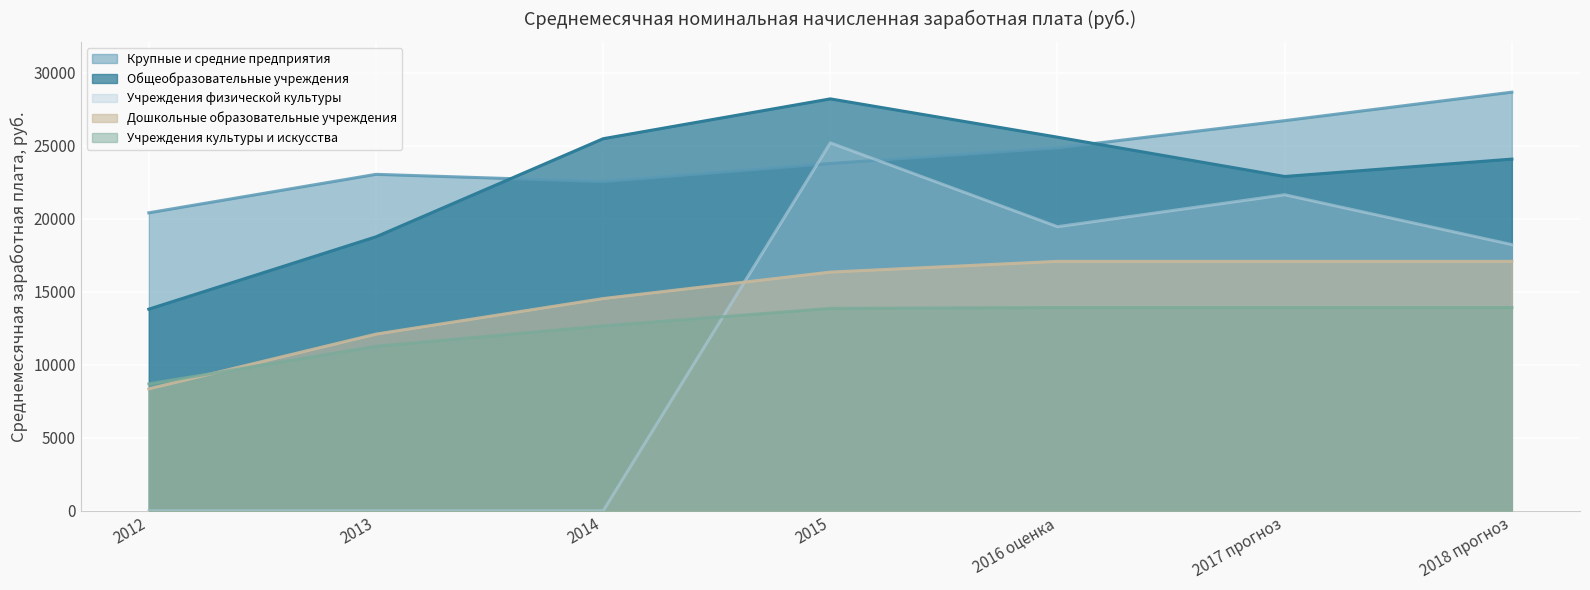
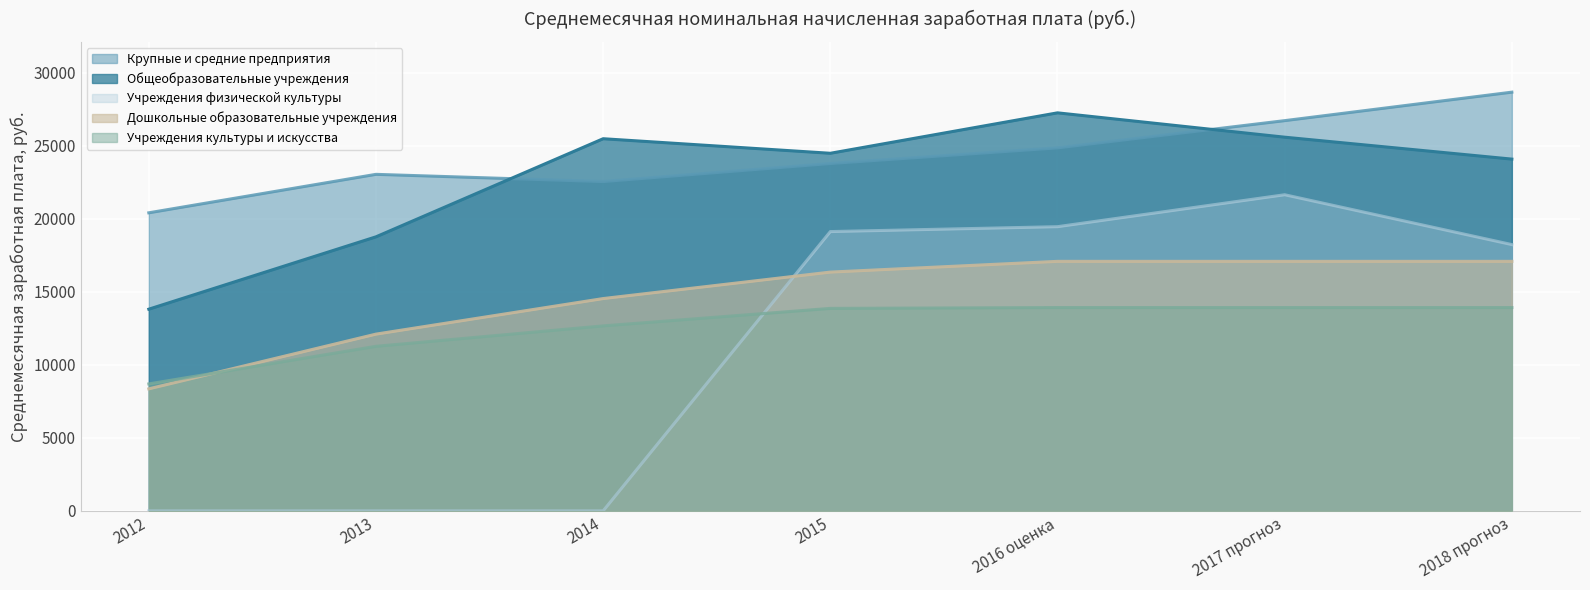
  {
    "Общеобразовательные учреждения": {
      "2012": 13800,
      "2013": 18800,
      "2014": 25500,
-     "2015": 28200,
-     "2016 оценка": 25600,
-     "2017 прогноз": 22900,
+     "2015": 24500,
+     "2016 оценка": 27300,
+     "2017 прогноз": 25600,
      "2018 прогноз": 24100
    },
    "Учреждения физической культуры": {
      "2012": 0,
      "2013": 0,
      "2014": 0,
-     "2015": 25200,
+     "2015": 19100,
      "2016 оценка": 19500,
      "2017 прогноз": 21600,
      "2018 прогноз": 18200
    }
  }
